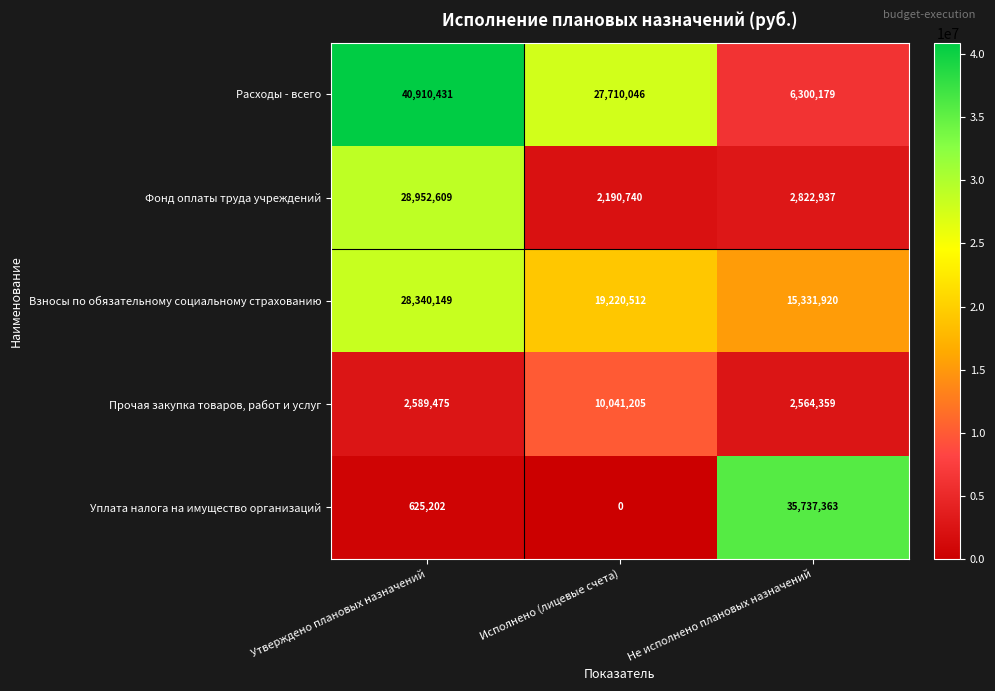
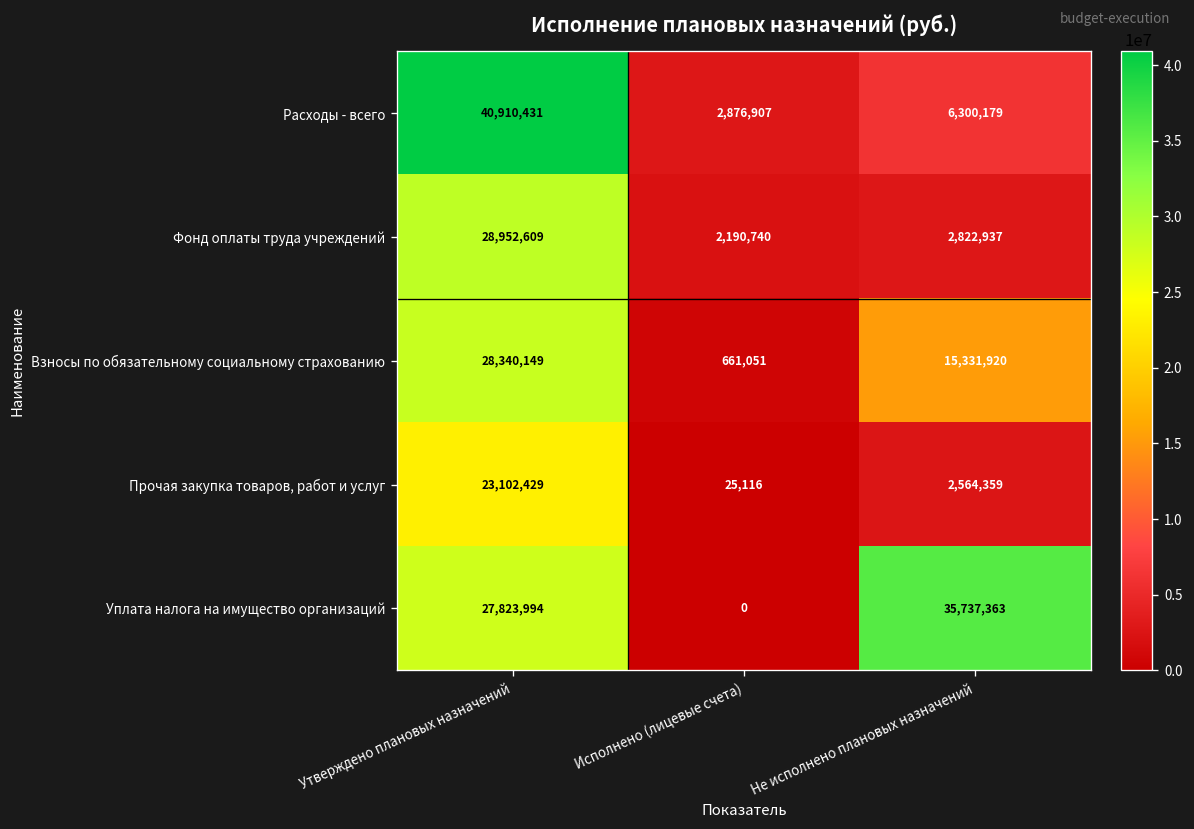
  {
    "Расходы - всего": {
      "Утверждено плановых назначений": "40,910,431",
-     "Исполнено (лицевые счета)": "27,710,046",
+     "Исполнено (лицевые счета)": "2,876,907",
      "Не исполнено плановых назначений": "6,300,179"
    },
    "Фонд оплаты труда учреждений": {
      "Утверждено плановых назначений": "28,952,609",
      "Исполнено (лицевые счета)": "2,190,740",
      "Не исполнено плановых назначений": "2,822,937"
    },
    "Взносы по обязательному социальному страхованию": {
      "Утверждено плановых назначений": "28,340,149",
-     "Исполнено (лицевые счета)": "19,220,512",
+     "Исполнено (лицевые счета)": "661,051",
      "Не исполнено плановых назначений": "15,331,920"
    },
    "Прочая закупка товаров, работ и услуг": {
-     "Утверждено плановых назначений": "2,589,475",
-     "Исполнено (лицевые счета)": "10,041,205",
+     "Утверждено плановых назначений": "23,102,429",
+     "Исполнено (лицевые счета)": "25,116",
      "Не исполнено плановых назначений": "2,564,359"
    },
    "Уплата налога на имущество организаций": {
-     "Утверждено плановых назначений": "625,202",
+     "Утверждено плановых назначений": "27,823,994",
      "Исполнено (лицевые счета)": "0",
      "Не исполнено плановых назначений": "35,737,363"
    }
  }
